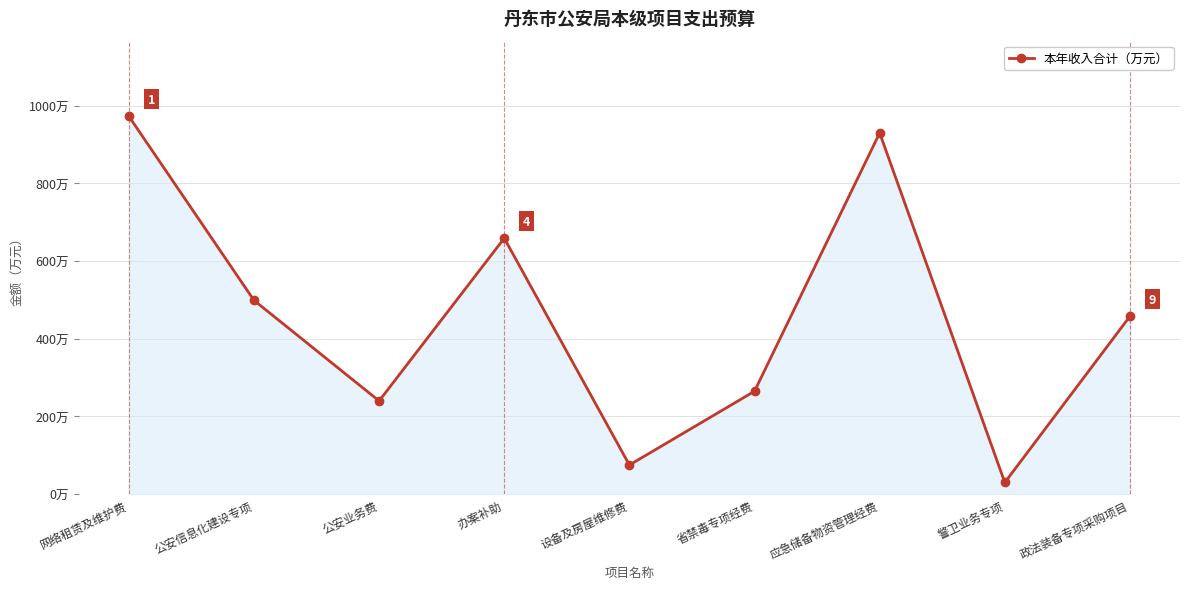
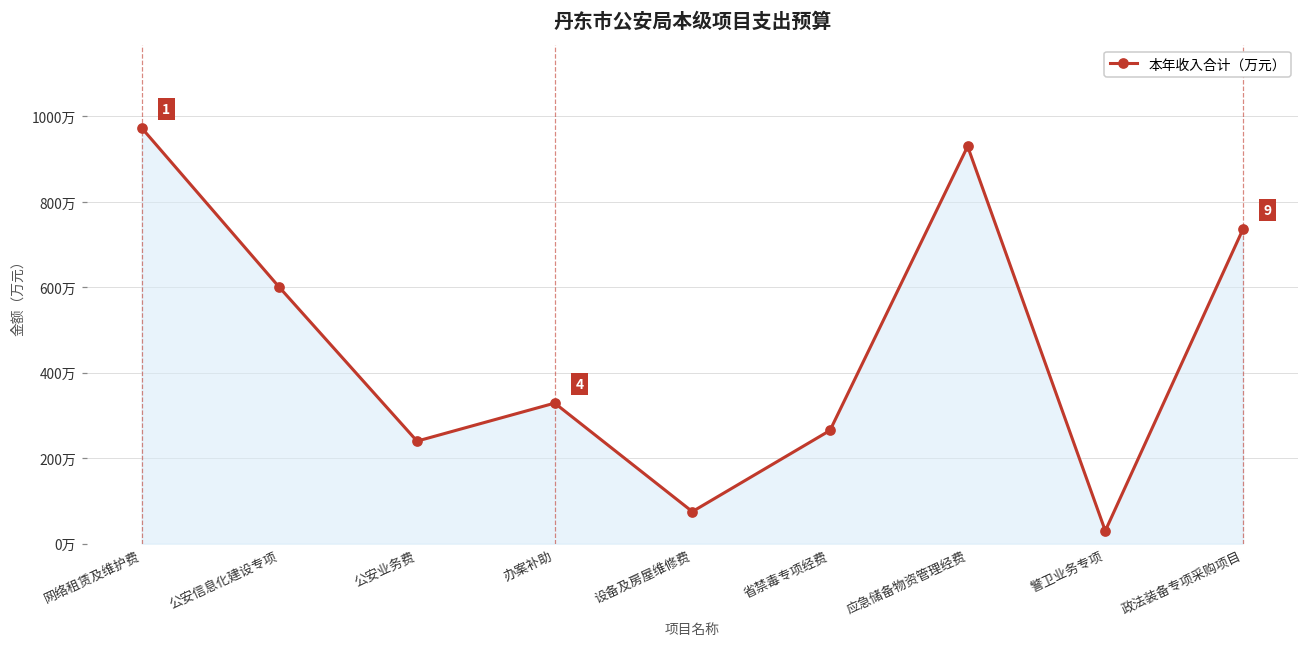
  {
-   "公安信息化建设专项": "500万",
+   "公安信息化建设专项": "600万",
    "公安业务费": "240万",
-   "办案补助": "660万",
+   "办案补助": "330万",
    "设备及房屋维修费": "80万",
    "省禁毒专项经费": "270万",
    "应急储备物资管理经费": "930万",
    "警卫业务专项": "30万",
-   "政法装备专项采购项目": "460万"
+   "政法装备专项采购项目": "740万"
  }
